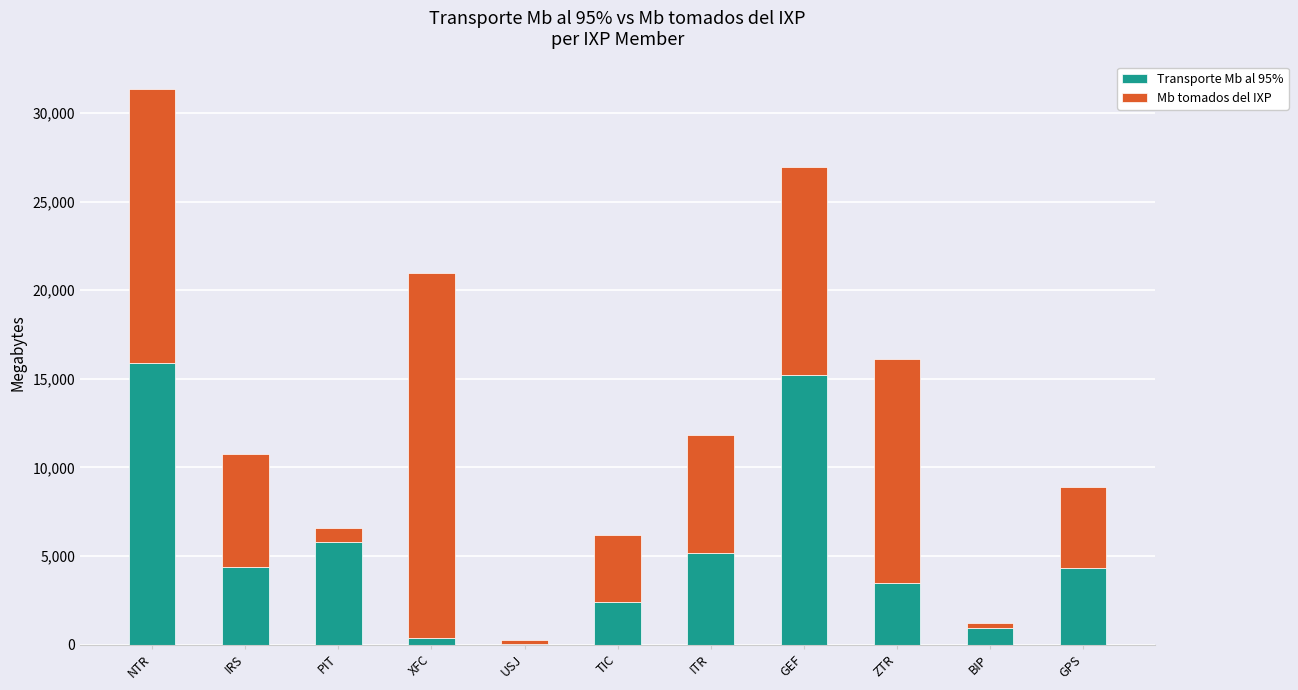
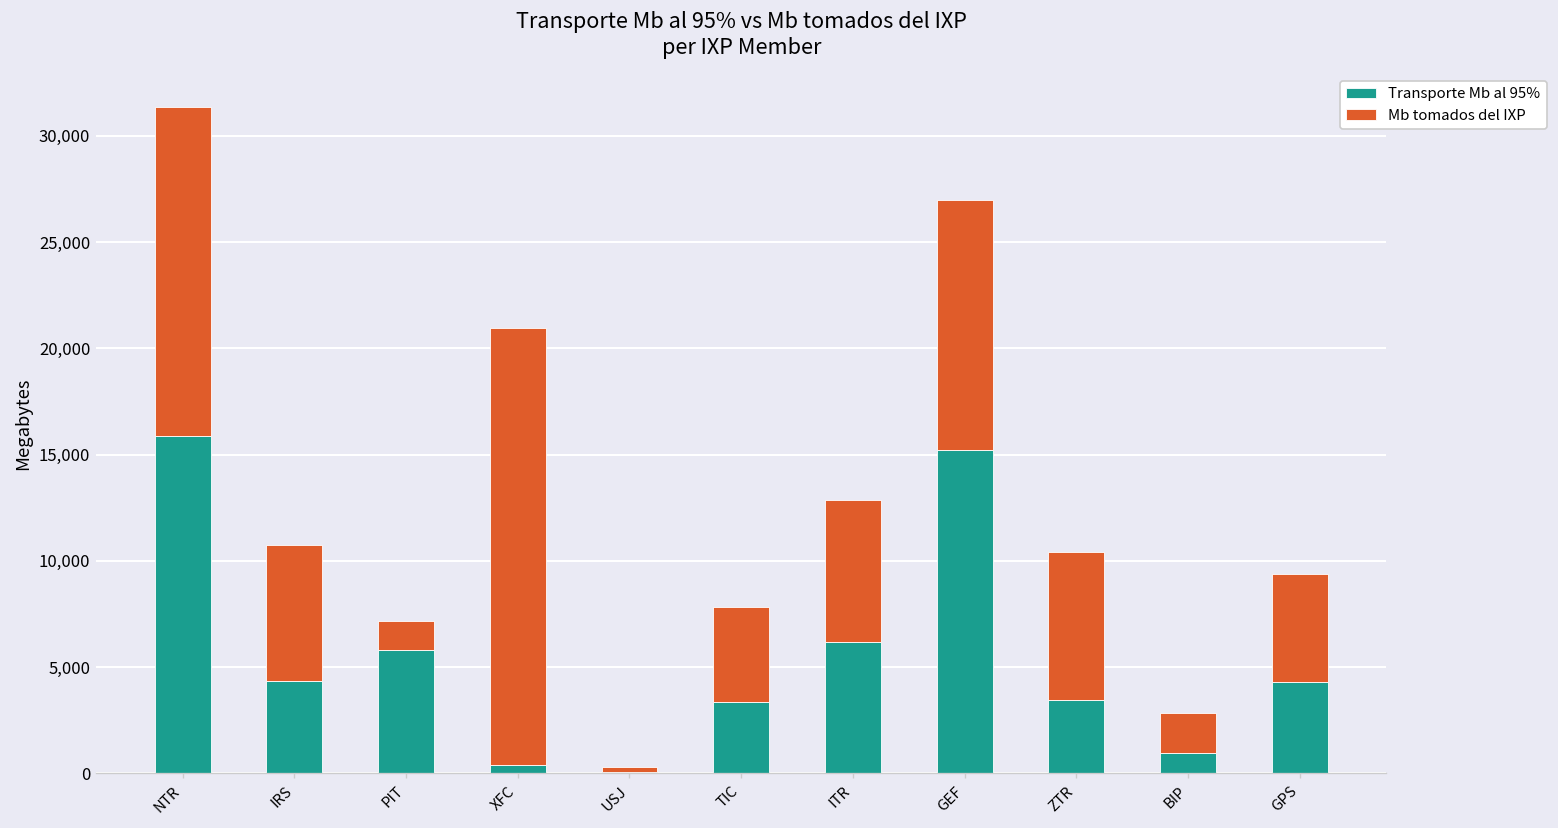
  {
    "Transporte Mb al 95%": {
      "NTR": "15,900",
      "IRS": "4,400",
      "PIT": "5,800",
      "XFC": "400",
-     "TIC": "2,400",
-     "ITR": "5,200",
+     "TIC": "3,300",
+     "ITR": "6,200",
      "GEF": "15,200",
      "ZTR": "3,500",
      "BIP": "900",
      "GPS": "4,300"
    },
    "Mb tomados del IXP": {
      "NTR": "15,500",
      "IRS": "6,400",
-     "PIT": "800",
+     "PIT": "1,400",
      "XFC": "20,600",
      "USJ": "200",
-     "TIC": "3,800",
+     "TIC": "4,500",
      "ITR": "6,700",
      "GEF": "11,800",
-     "ZTR": "12,600",
-     "BIP": "300",
-     "GPS": "4,600"
+     "ZTR": "6,900",
+     "BIP": "1,900",
+     "GPS": "5,100"
    }
  }
